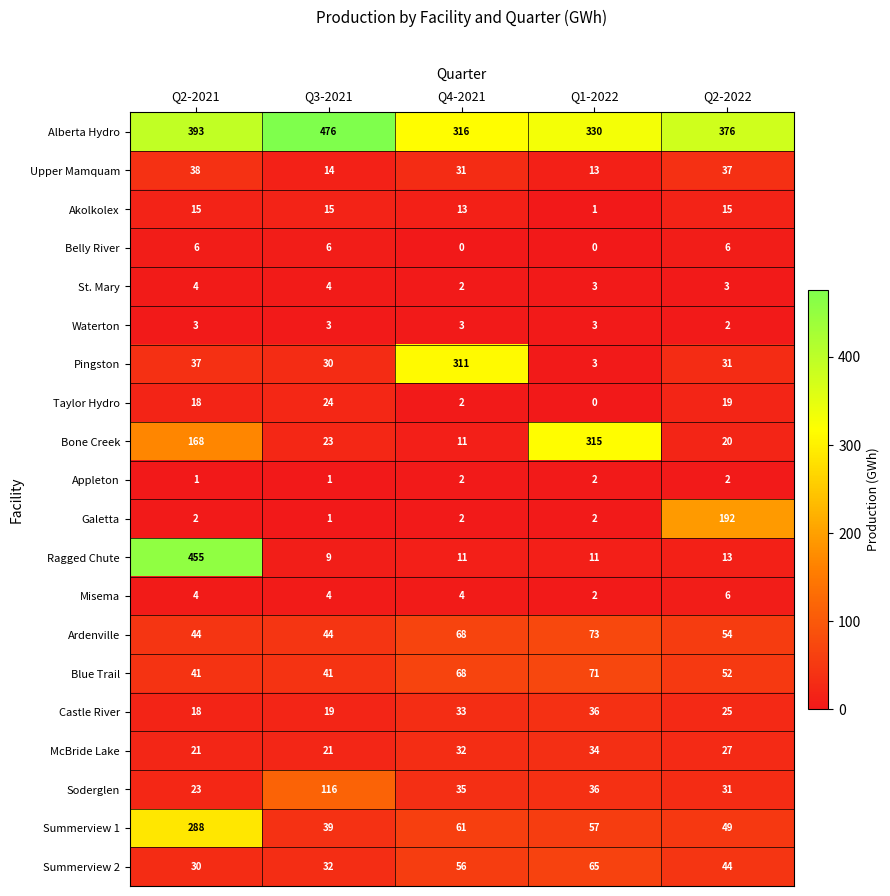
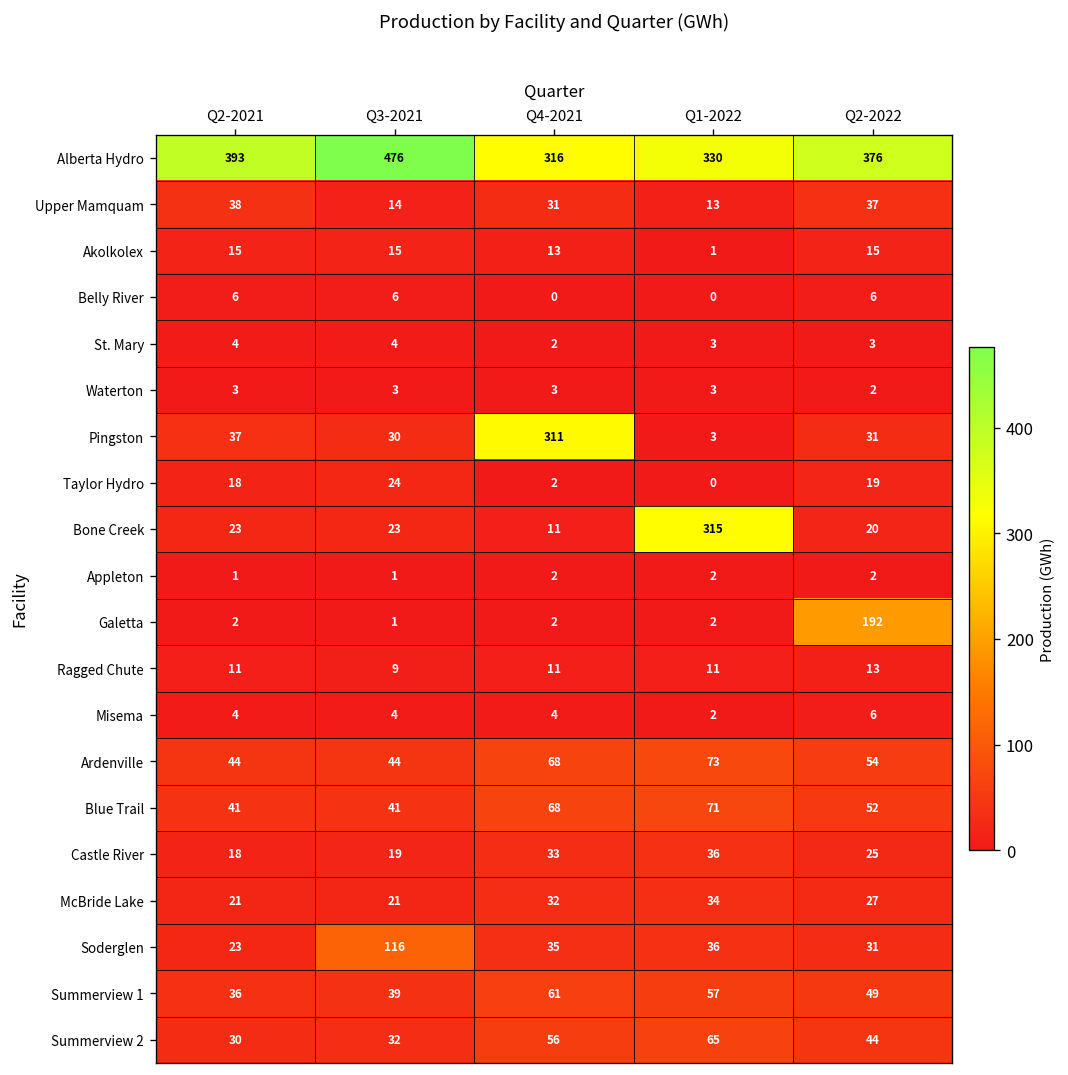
  {
    "Alberta Hydro": {
      "Q2-2021": 393,
      "Q3-2021": 476,
      "Q4-2021": 316,
      "Q1-2022": 330,
      "Q2-2022": 376
    },
    "Upper Mamquam": {
      "Q2-2021": 38,
      "Q3-2021": 14,
      "Q4-2021": 31,
      "Q1-2022": 13,
      "Q2-2022": 37
    },
    "Akolkolex": {
      "Q2-2021": 15,
      "Q3-2021": 15,
      "Q4-2021": 13,
      "Q1-2022": 1,
      "Q2-2022": 15
    },
    "Belly River": {
      "Q2-2021": 6,
      "Q3-2021": 6,
      "Q4-2021": 0,
      "Q1-2022": 0,
      "Q2-2022": 6
    },
    "St. Mary": {
      "Q2-2021": 4,
      "Q3-2021": 4,
      "Q4-2021": 2,
      "Q1-2022": 3,
      "Q2-2022": 3
    },
    "Waterton": {
      "Q2-2021": 3,
      "Q3-2021": 3,
      "Q4-2021": 3,
      "Q1-2022": 3,
      "Q2-2022": 2
    },
    "Pingston": {
      "Q2-2021": 37,
      "Q3-2021": 30,
      "Q4-2021": 311,
      "Q1-2022": 3,
      "Q2-2022": 31
    },
    "Taylor Hydro": {
      "Q2-2021": 18,
      "Q3-2021": 24,
      "Q4-2021": 2,
      "Q1-2022": 0,
      "Q2-2022": 19
    },
    "Bone Creek": {
-     "Q2-2021": 168,
+     "Q2-2021": 23,
      "Q3-2021": 23,
      "Q4-2021": 11,
      "Q1-2022": 315,
      "Q2-2022": 20
    },
    "Appleton": {
      "Q2-2021": 1,
      "Q3-2021": 1,
      "Q4-2021": 2,
      "Q1-2022": 2,
      "Q2-2022": 2
    },
    "Galetta": {
      "Q2-2021": 2,
      "Q3-2021": 1,
      "Q4-2021": 2,
      "Q1-2022": 2,
      "Q2-2022": 192
    },
    "Ragged Chute": {
-     "Q2-2021": 455,
+     "Q2-2021": 11,
      "Q3-2021": 9,
      "Q4-2021": 11,
      "Q1-2022": 11,
      "Q2-2022": 13
    },
    "Misema": {
      "Q2-2021": 4,
      "Q3-2021": 4,
      "Q4-2021": 4,
      "Q1-2022": 2,
      "Q2-2022": 6
    },
    "Ardenville": {
      "Q2-2021": 44,
      "Q3-2021": 44,
      "Q4-2021": 68,
      "Q1-2022": 73,
      "Q2-2022": 54
    },
    "Blue Trail": {
      "Q2-2021": 41,
      "Q3-2021": 41,
      "Q4-2021": 68,
      "Q1-2022": 71,
      "Q2-2022": 52
    },
    "Castle River": {
      "Q2-2021": 18,
      "Q3-2021": 19,
      "Q4-2021": 33,
      "Q1-2022": 36,
      "Q2-2022": 25
    },
    "McBride Lake": {
      "Q2-2021": 21,
      "Q3-2021": 21,
      "Q4-2021": 32,
      "Q1-2022": 34,
      "Q2-2022": 27
    },
    "Soderglen": {
      "Q2-2021": 23,
      "Q3-2021": 116,
      "Q4-2021": 35,
      "Q1-2022": 36,
      "Q2-2022": 31
    },
    "Summerview 1": {
-     "Q2-2021": 288,
+     "Q2-2021": 36,
      "Q3-2021": 39,
      "Q4-2021": 61,
      "Q1-2022": 57,
      "Q2-2022": 49
    },
    "Summerview 2": {
      "Q2-2021": 30,
      "Q3-2021": 32,
      "Q4-2021": 56,
      "Q1-2022": 65,
      "Q2-2022": 44
    }
  }
